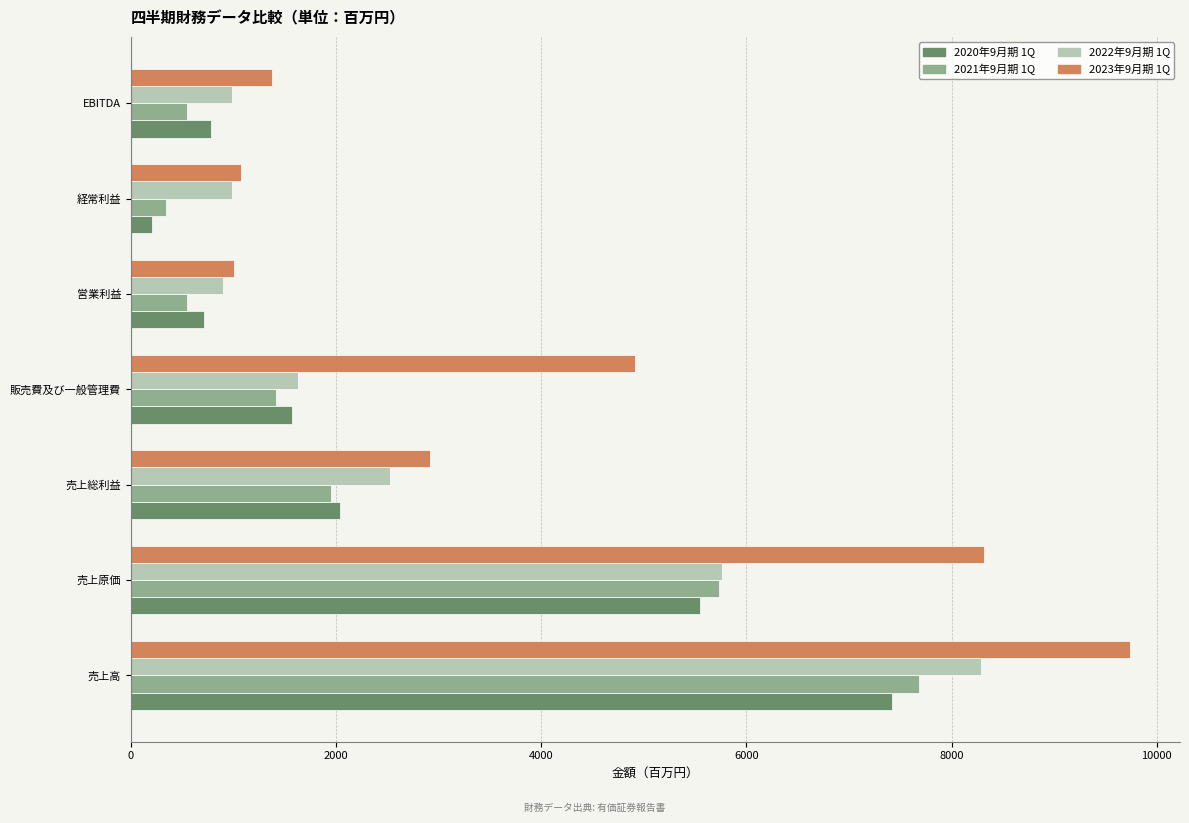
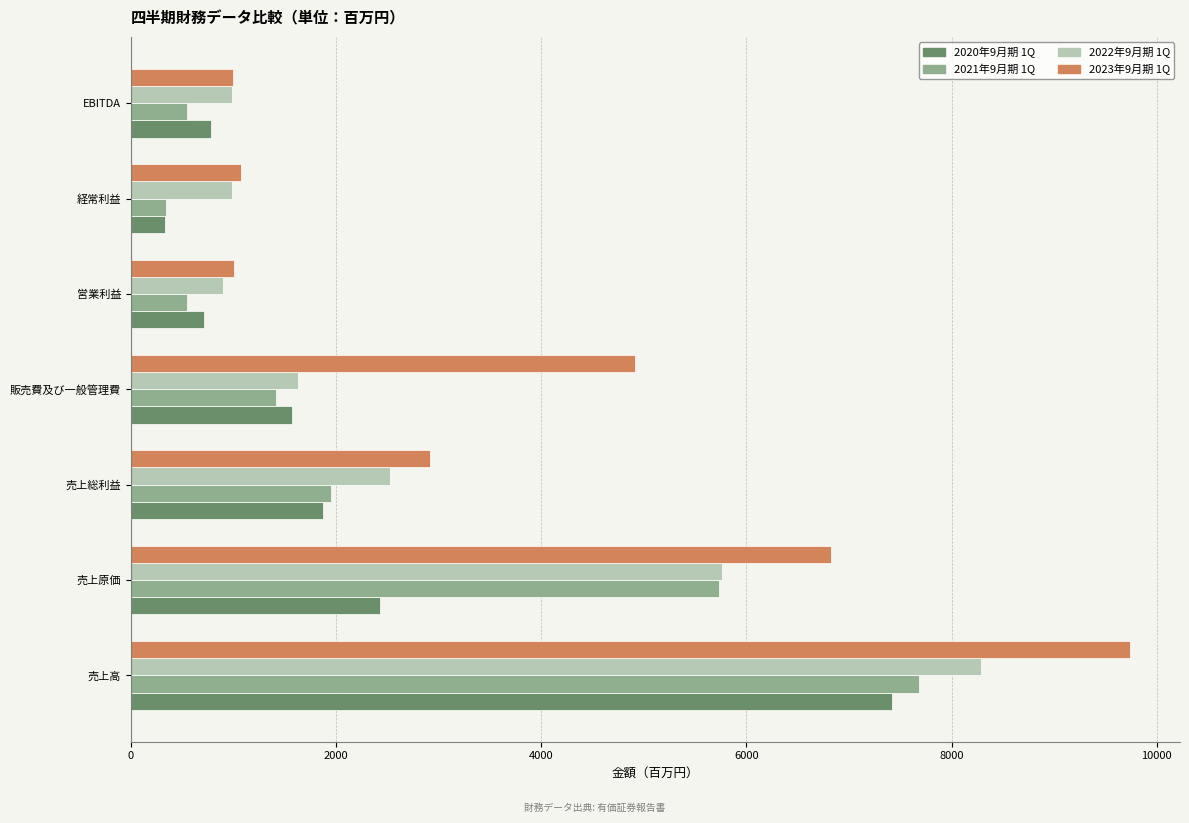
  {
    "2020年9月期 1Q": {
      "EBITDA": 780,
-     "経常利益": 210,
+     "経常利益": 330,
      "営業利益": 710,
      "販売費及び一般管理費": 1570,
-     "売上総利益": 2040,
-     "売上原価": 5550,
+     "売上総利益": 1870,
+     "売上原価": 2430,
      "売上高": 7420
    },
    "2023年9月期 1Q": {
-     "EBITDA": 1370,
+     "EBITDA": 1000,
      "経常利益": 1080,
      "営業利益": 1010,
      "販売費及び一般管理費": 4910,
      "売上総利益": 2920,
-     "売上原価": 8320,
+     "売上原価": 6820,
      "売上高": 9740
    }
  }
